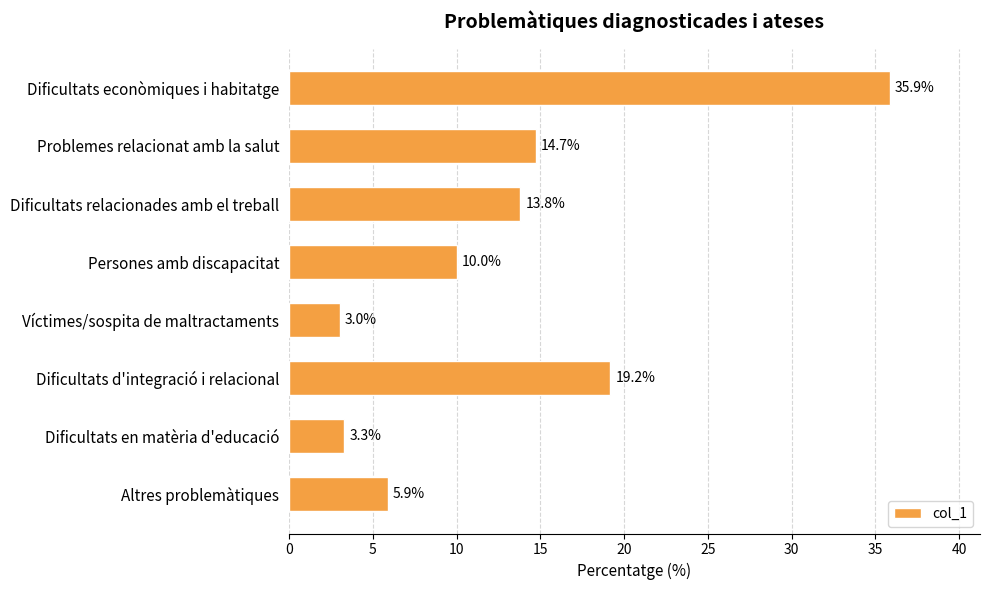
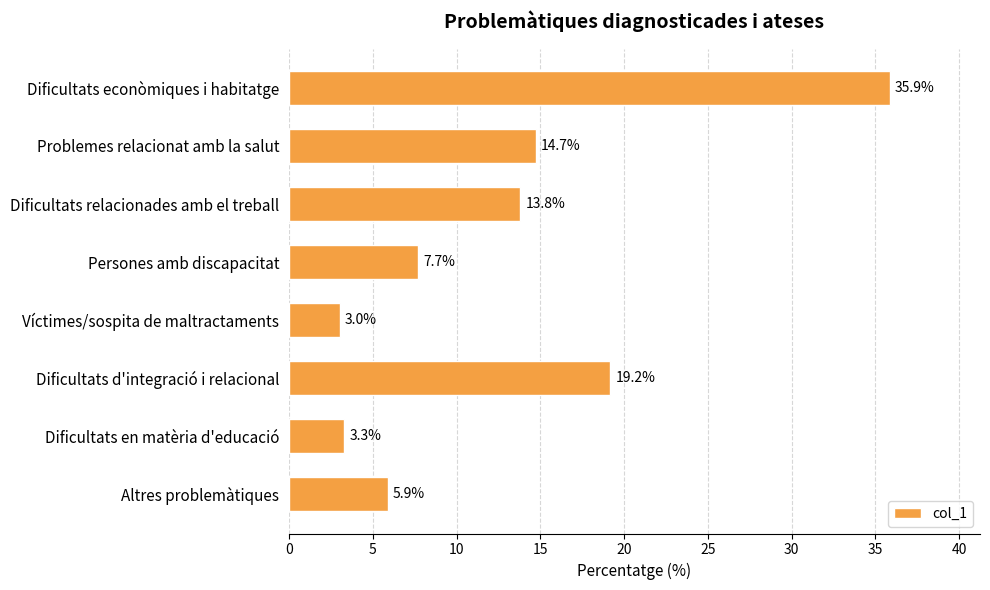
  {
    "Dificultats econòmiques i habitatge": "35.9%",
    "Problemes relacionat amb la salut": "14.7%",
    "Dificultats relacionades amb el treball": "13.8%",
-   "Persones amb discapacitat": "10.0%",
+   "Persones amb discapacitat": "7.7%",
    "Víctimes/sospita de maltractaments": "3.0%",
    "Dificultats d'integració i relacional": "19.2%",
    "Dificultats en matèria d'educació": "3.3%",
    "Altres problemàtiques": "5.9%"
  }
